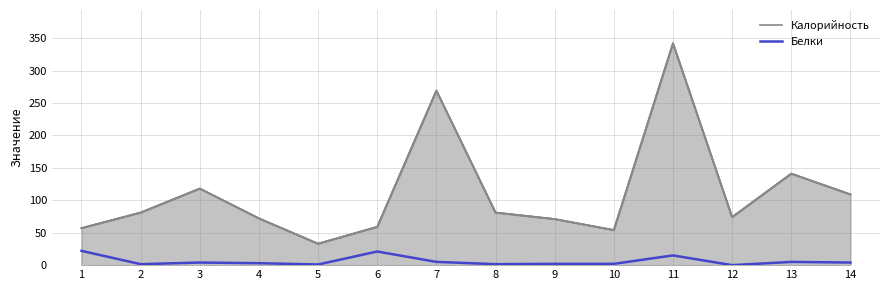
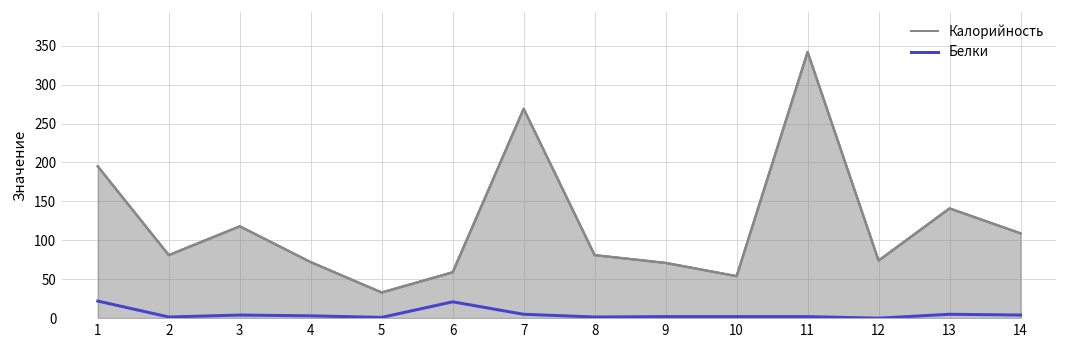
  {
    "Калорийность": {
-     "1": 60,
+     "1": 200,
      "2": 80,
      "3": 120,
      "4": 70,
      "5": 30,
      "6": 60,
      "7": 270,
      "8": 80,
      "9": 70,
      "10": 50,
      "11": 340,
      "12": 70,
      "13": 140,
      "14": 110
    },
    "Белки": {
      "1": 20,
      "2": 0,
      "3": 0,
      "4": 0,
      "5": 0,
      "6": 20,
      "7": 10,
      "8": 0,
      "9": 0,
      "10": 0,
-     "11": 20,
+     "11": 0,
      "12": 0,
      "13": 10,
      "14": 0
    }
  }
